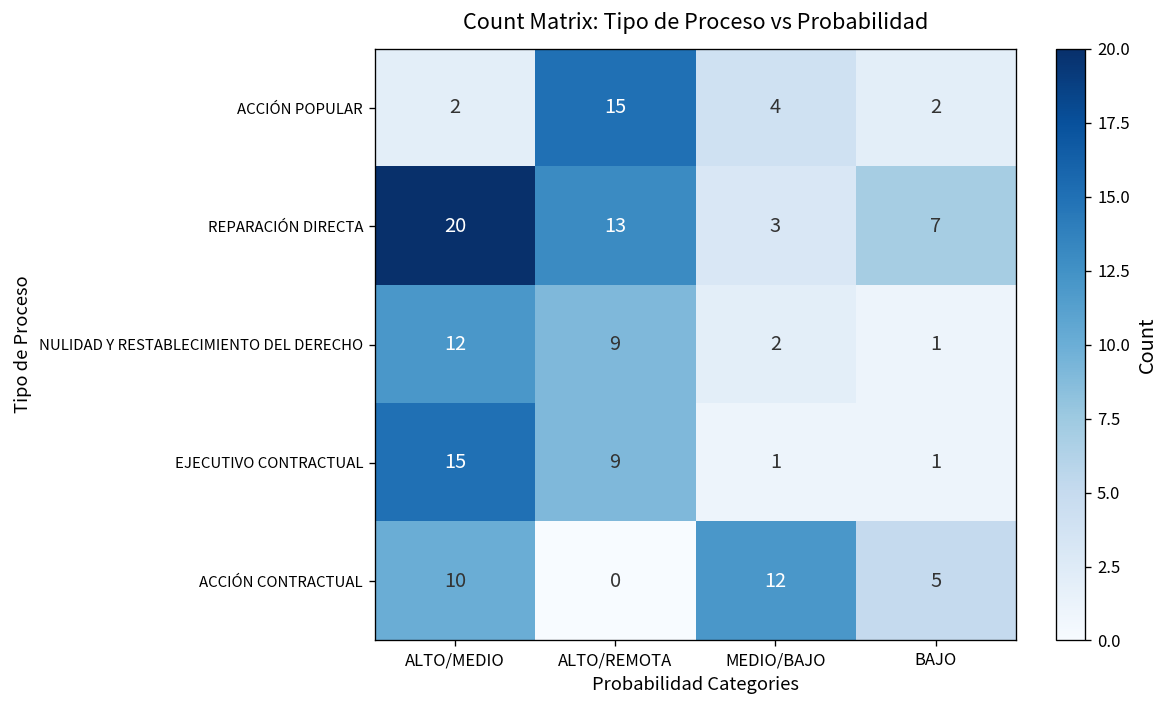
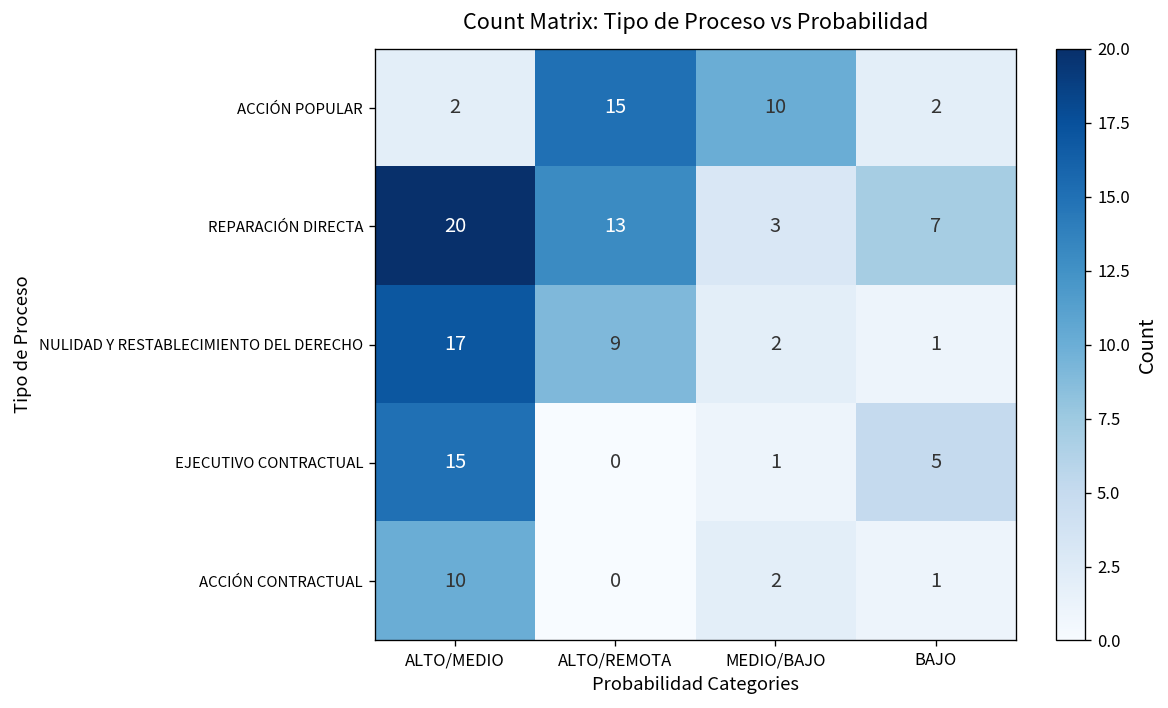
  {
    "ACCIÓN POPULAR": {
      "ALTO/MEDIO": 2,
      "ALTO/REMOTA": 15,
-     "MEDIO/BAJO": 4,
+     "MEDIO/BAJO": 10,
      "BAJO": 2
    },
    "REPARACIÓN DIRECTA": {
      "ALTO/MEDIO": 20,
      "ALTO/REMOTA": 13,
      "MEDIO/BAJO": 3,
      "BAJO": 7
    },
    "NULIDAD Y RESTABLECIMIENTO DEL DERECHO": {
-     "ALTO/MEDIO": 12,
+     "ALTO/MEDIO": 17,
      "ALTO/REMOTA": 9,
      "MEDIO/BAJO": 2,
      "BAJO": 1
    },
    "EJECUTIVO CONTRACTUAL": {
      "ALTO/MEDIO": 15,
-     "ALTO/REMOTA": 9,
+     "ALTO/REMOTA": 0,
      "MEDIO/BAJO": 1,
-     "BAJO": 1
+     "BAJO": 5
    },
    "ACCIÓN CONTRACTUAL": {
      "ALTO/MEDIO": 10,
      "ALTO/REMOTA": 0,
-     "MEDIO/BAJO": 12,
-     "BAJO": 5
+     "MEDIO/BAJO": 2,
+     "BAJO": 1
    }
  }
